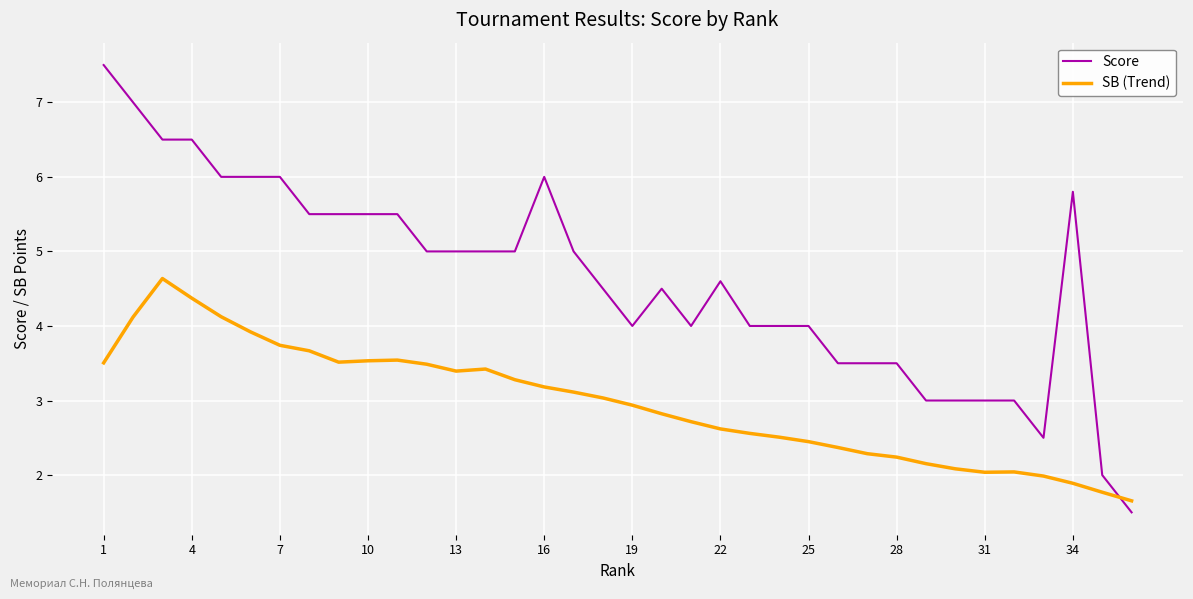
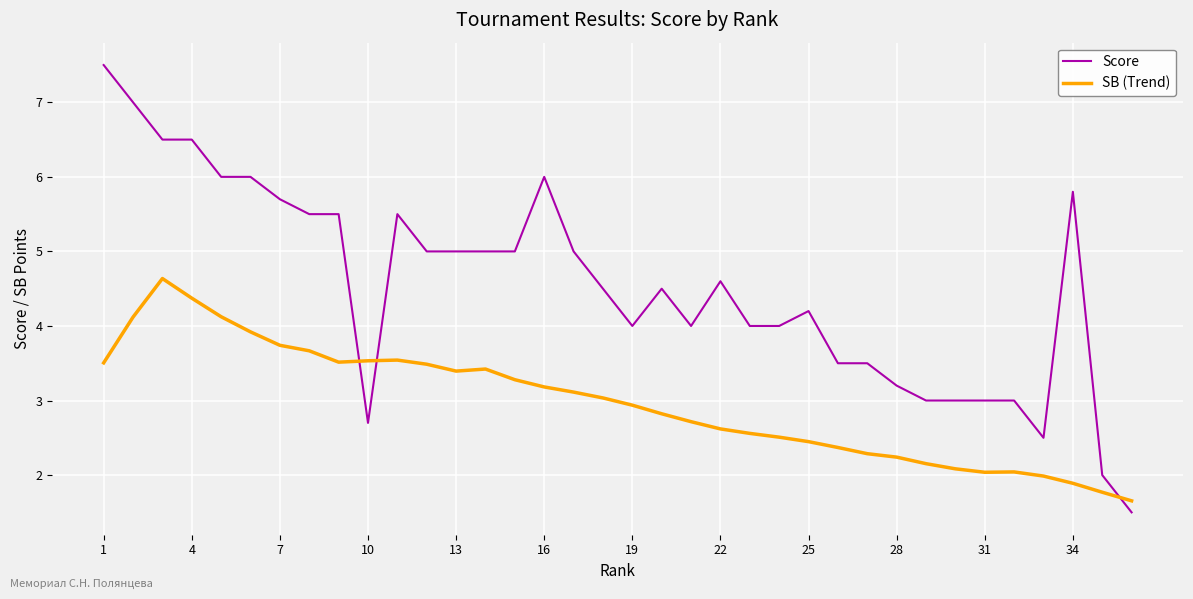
  {
    "Score": {
      "1": 7.5,
      "4": 6.5,
-     "7": 6.0,
-     "10": 5.5,
+     "7": 5.7,
+     "10": 2.7,
      "13": 5.0,
      "16": 6.0,
      "19": 4.0,
      "22": 4.6,
-     "25": 4.0,
-     "28": 3.5,
+     "25": 4.2,
+     "28": 3.2,
      "31": 3.0,
      "34": 5.8
    },
    "SB (Trend)": {
      "1": 3.5,
      "4": 4.4,
      "7": 3.7,
      "10": 3.5,
      "13": 3.4,
      "16": 3.2,
      "19": 2.9,
      "22": 2.6,
      "25": 2.4,
      "28": 2.2,
      "31": 2.0,
      "34": 1.9
    }
  }
